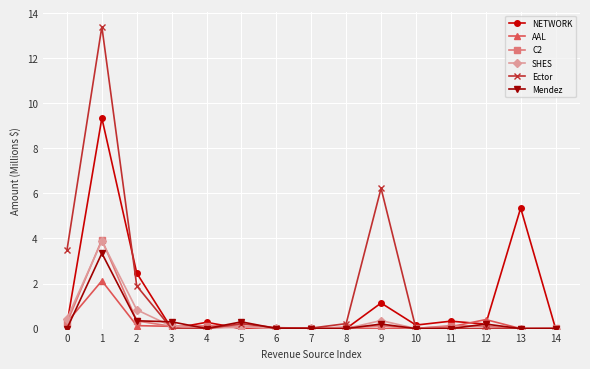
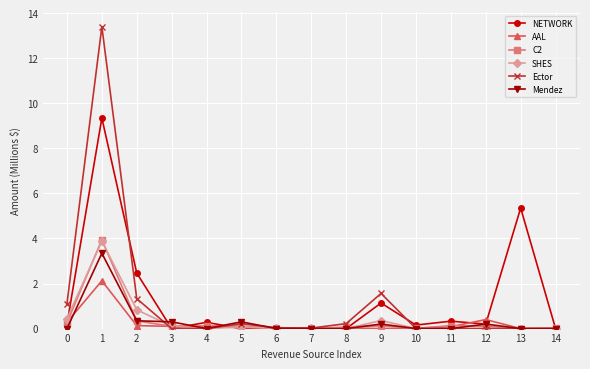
  {
    "Ector": {
-     "0": 3.5,
+     "0": 1.1,
      "1": 13.4,
-     "2": 1.9,
+     "2": 1.3,
      "8": 0.2,
-     "9": 6.2
+     "9": 1.6
    }
  }
